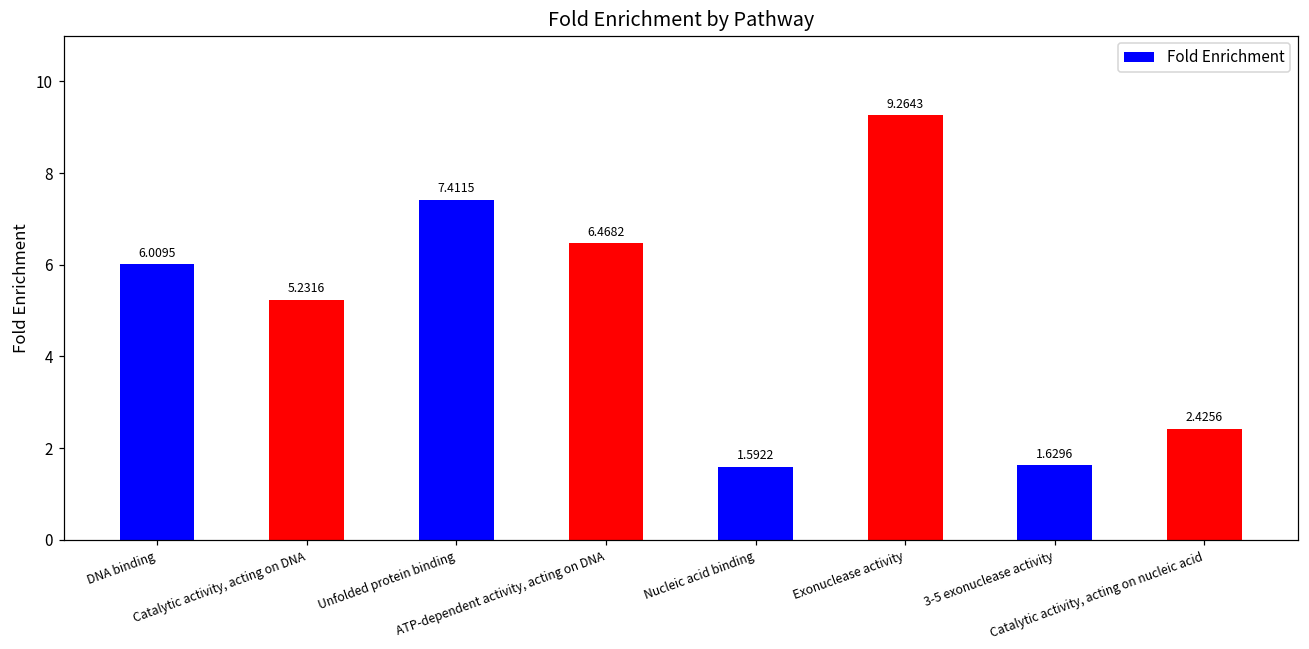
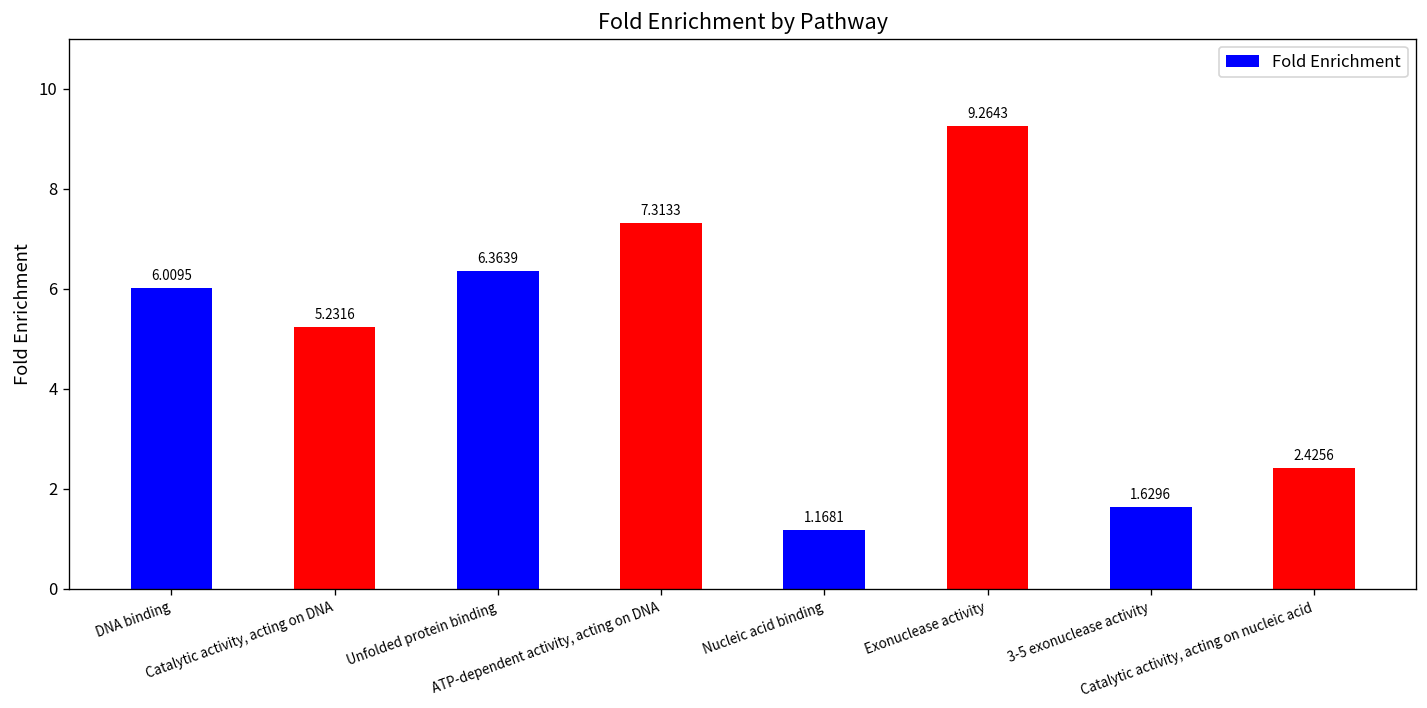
  {
    "DNA binding": 6.0095,
    "Catalytic activity, acting on DNA": 5.2316,
-   "Unfolded protein binding": 7.4115,
-   "ATP-dependent activity, acting on DNA": 6.4682,
-   "Nucleic acid binding": 1.5922,
+   "Unfolded protein binding": 6.3639,
+   "ATP-dependent activity, acting on DNA": 7.3133,
+   "Nucleic acid binding": 1.1681,
    "Exonuclease activity": 9.2643,
    "3-5 exonuclease activity": 1.6296,
    "Catalytic activity, acting on nucleic acid": 2.4256
  }
